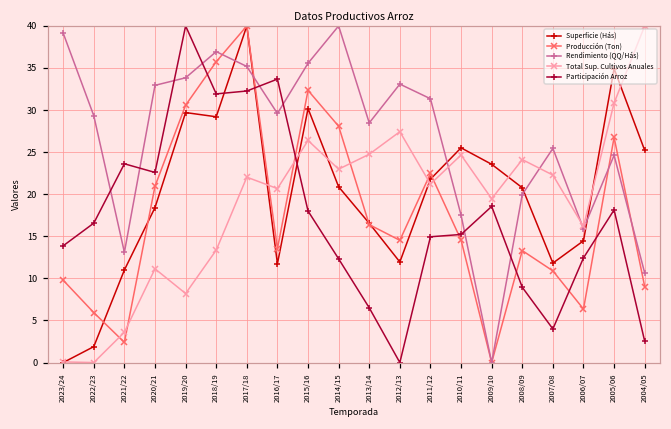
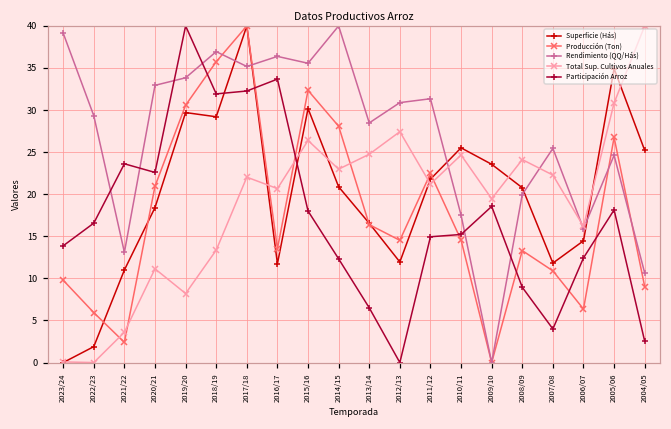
  {
    "Superficie (Hás)": {
      "2022/23": 2,
      "2021/22": 11,
      "2020/21": 18,
      "2019/20": 30,
      "2018/19": 29,
      "2016/17": 12,
      "2015/16": 30,
      "2014/15": 21,
      "2012/13": 12,
      "2011/12": 22,
      "2010/11": 26,
      "2009/10": 24,
      "2008/09": 21,
      "2007/08": 12,
      "2006/07": 14,
      "2004/05": 25
    },
    "Producción (Ton)": {
      "2023/24": 10,
      "2022/23": 6,
      "2021/22": 2,
      "2020/21": 21,
      "2019/20": 31,
      "2018/19": 36,
      "2016/17": 14,
      "2015/16": 32,
      "2014/15": 28,
      "2012/13": 15,
      "2011/12": 22,
      "2010/11": 15,
      "2008/09": 13,
      "2007/08": 11,
      "2006/07": 6,
      "2005/06": 27,
      "2004/05": 9
    },
    "Rendimiento (QQ/Hás)": {
      "2023/24": 39,
      "2022/23": 29,
      "2021/22": 13,
      "2020/21": 33,
      "2019/20": 34,
      "2018/19": 37,
      "2017/18": 35,
-     "2016/17": 30,
+     "2016/17": 36,
      "2015/16": 36,
      "2014/15": 40,
      "2013/14": 28,
-     "2012/13": 33,
+     "2012/13": 31,
      "2011/12": 31,
      "2010/11": 18,
      "2008/09": 20,
      "2007/08": 25,
      "2005/06": 25,
      "2004/05": 11
    },
    "Total Sup. Cultivos Anuales": {
      "2022/23": 0,
      "2021/22": 4,
      "2020/21": 11,
      "2019/20": 8,
      "2018/19": 13,
      "2017/18": 22,
      "2016/17": 21,
      "2015/16": 26,
      "2014/15": 23,
      "2013/14": 25,
      "2012/13": 27,
      "2011/12": 21,
      "2010/11": 25,
      "2009/10": 19,
      "2008/09": 24,
      "2007/08": 22,
      "2005/06": 31,
      "2004/05": 40
    },
    "Participación Arroz": {
      "2023/24": 14,
      "2022/23": 17,
      "2021/22": 24,
      "2020/21": 23,
      "2019/20": 40,
      "2018/19": 32,
      "2017/18": 32,
      "2016/17": 34,
      "2015/16": 18,
      "2014/15": 12,
      "2013/14": 7,
      "2012/13": 0,
      "2011/12": 15,
      "2010/11": 15,
      "2009/10": 19,
      "2008/09": 9,
      "2007/08": 4,
      "2006/07": 12,
      "2005/06": 18,
      "2004/05": 3
    }
  }
